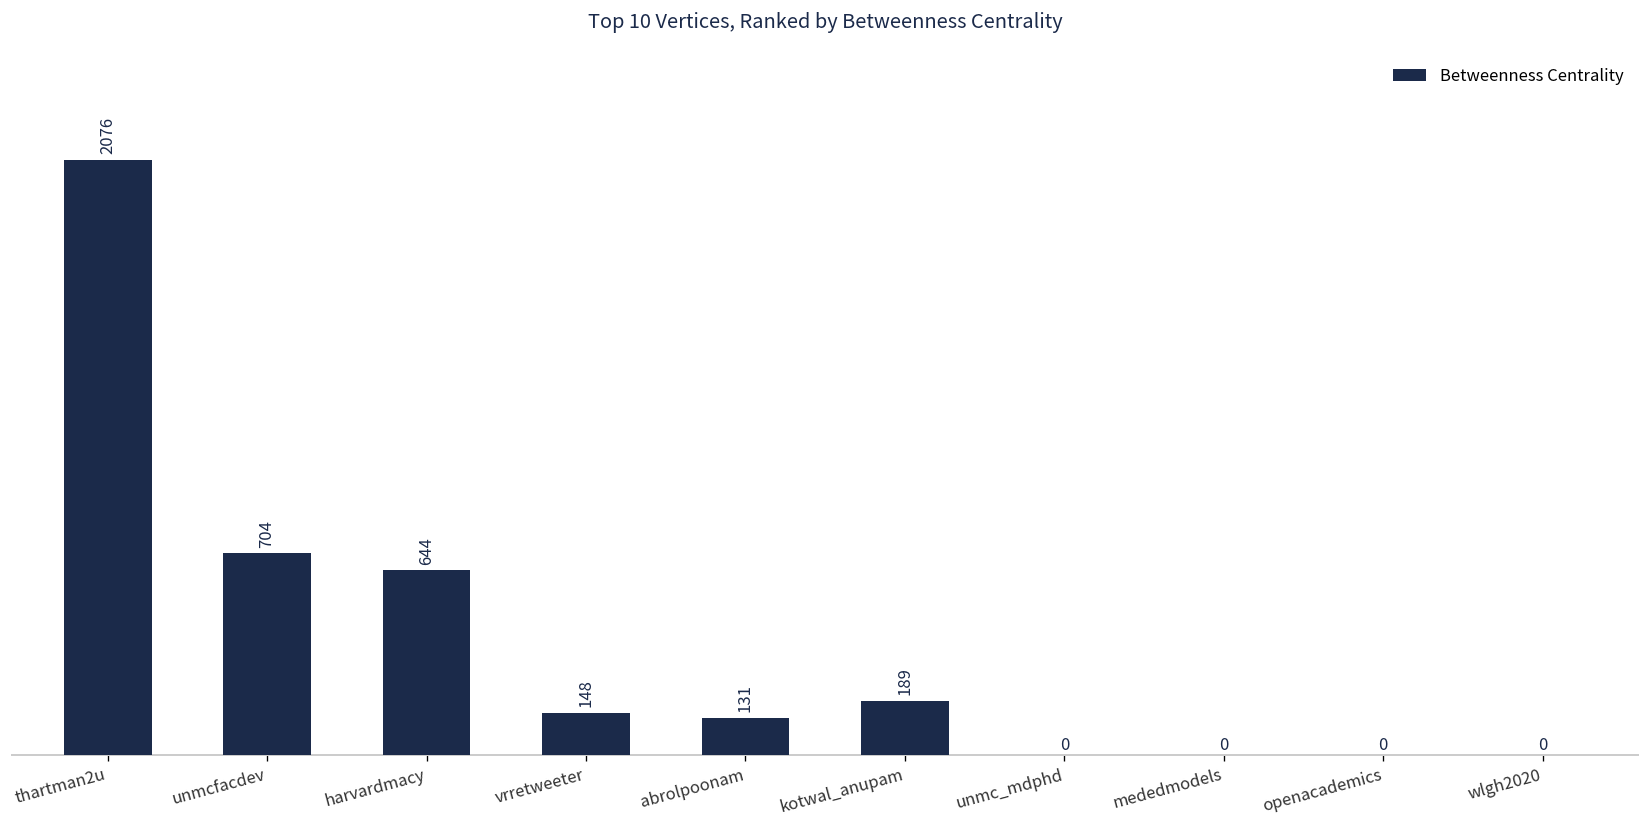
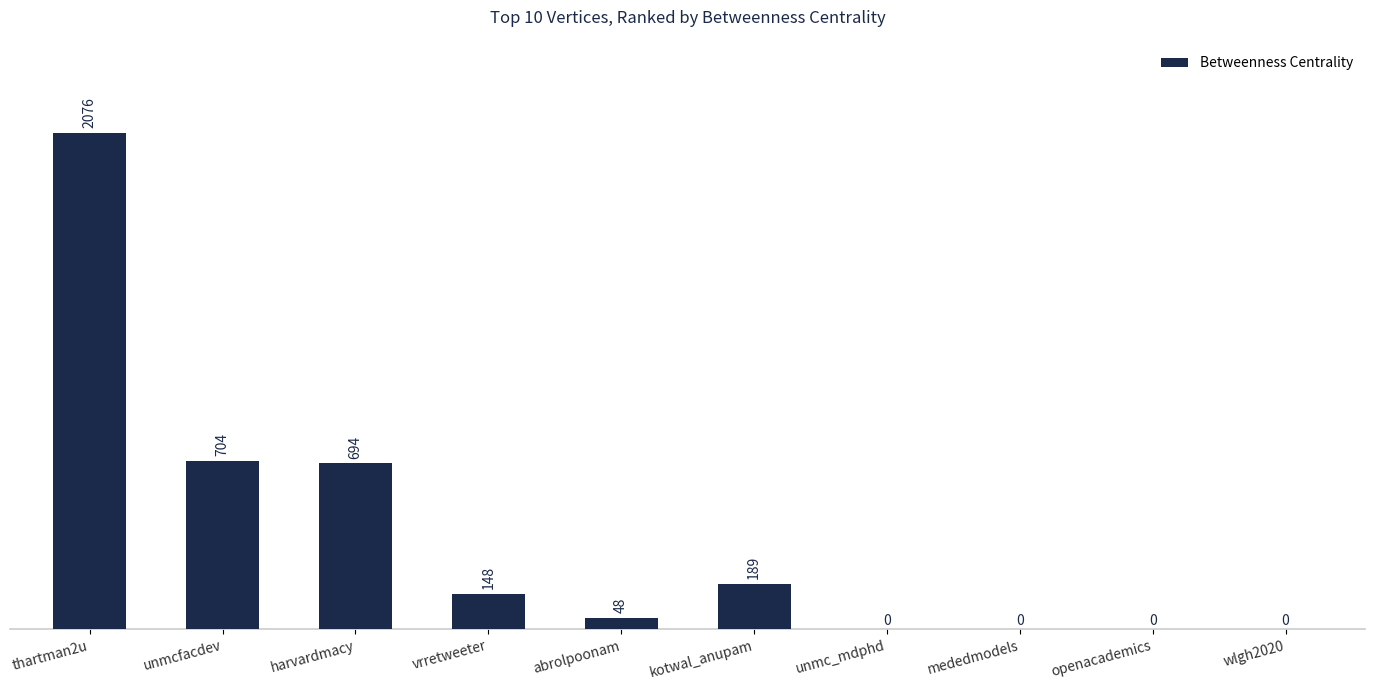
  {
    "thartman2u": 2076,
    "unmcfacdev": 704,
-   "harvardmacy": 644,
+   "harvardmacy": 694,
    "vrretweeter": 148,
-   "abrolpoonam": 131,
+   "abrolpoonam": 48,
    "kotwal_anupam": 189,
    "unmc_mdphd": 0,
    "mededmodels": 0,
    "openacademics": 0,
    "wlgh2020": 0
  }
